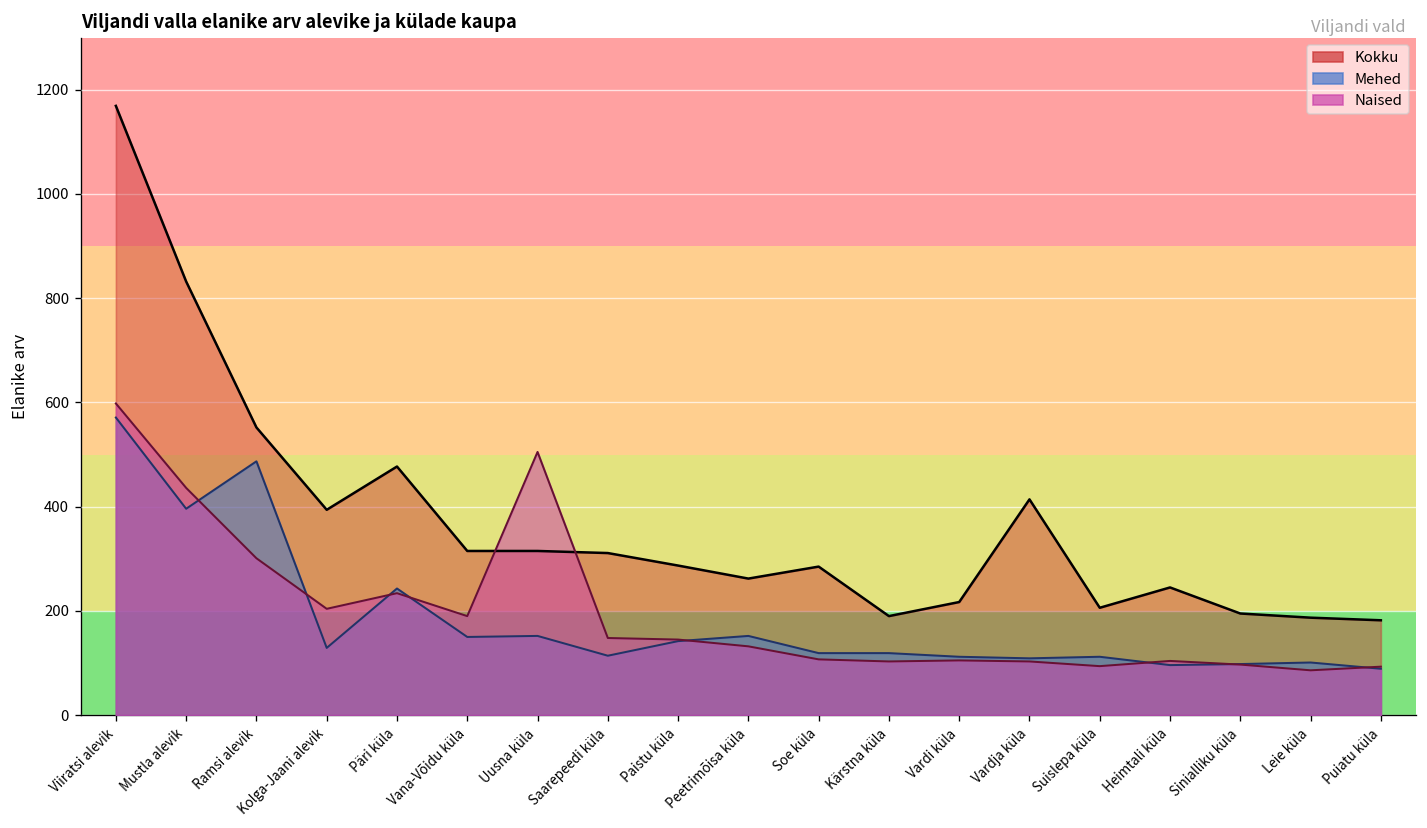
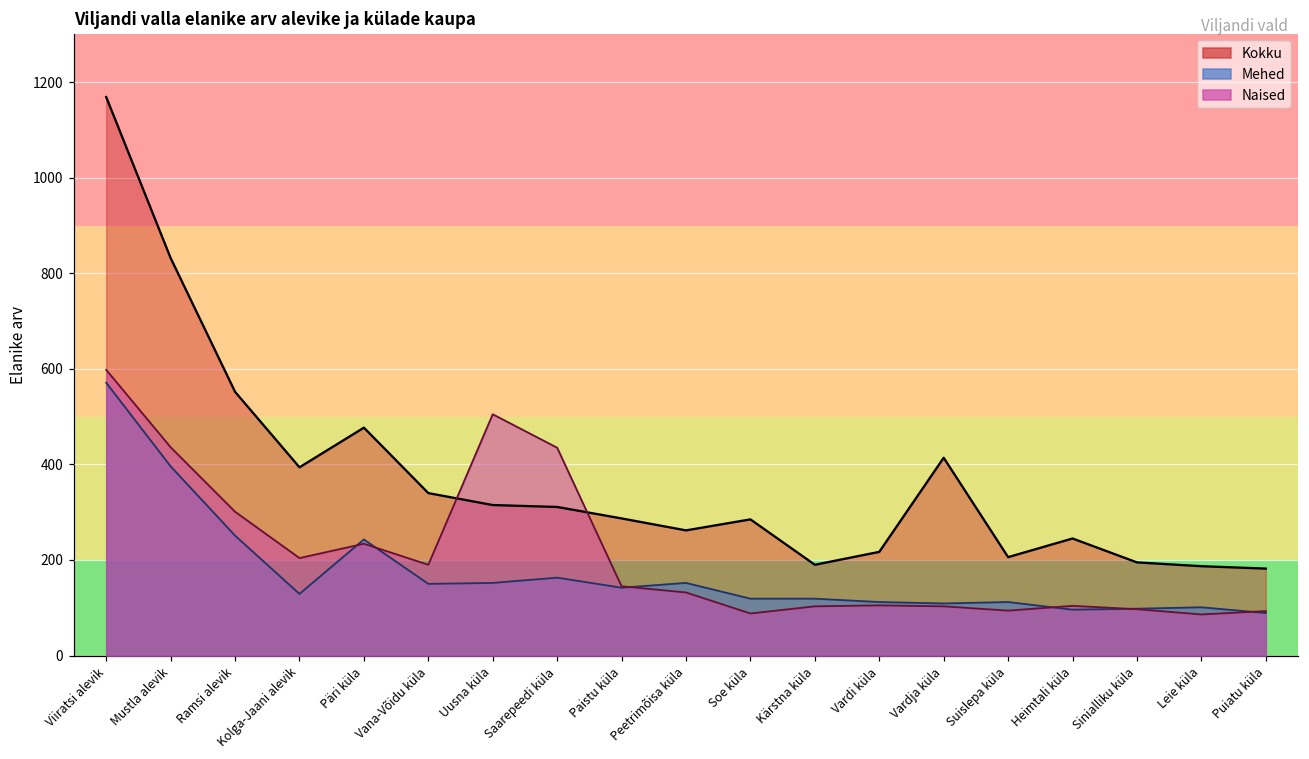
  {
    "Kokku": {
      "Viiratsi alevik": 1170,
      "Mustla alevik": 830,
      "Ramsi alevik": 550,
      "Kolga-Jaani alevik": 390,
      "Päri küla": 480,
-     "Vana-Võidu küla": 320,
+     "Vana-Võidu küla": 340,
      "Uusna küla": 320,
      "Saarepeedi küla": 310,
      "Paistu küla": 290,
      "Peetrimõisa küla": 260,
      "Soe küla": 290,
      "Kärstna küla": 190,
      "Vardi küla": 220,
      "Vardja küla": 410,
      "Suislepa küla": 210,
      "Heimtali küla": 250,
      "Sinialliku küla": 200,
      "Leie küla": 190,
      "Puiatu küla": 180
    },
    "Mehed": {
      "Viiratsi alevik": 570,
      "Mustla alevik": 400,
-     "Ramsi alevik": 490,
+     "Ramsi alevik": 250,
      "Kolga-Jaani alevik": 130,
      "Päri küla": 240,
      "Vana-Võidu küla": 150,
      "Uusna küla": 150,
-     "Saarepeedi küla": 110,
+     "Saarepeedi küla": 160,
      "Peetrimõisa küla": 150,
      "Soe küla": 120,
      "Kärstna küla": 120,
      "Vardi küla": 110,
      "Vardja küla": 110,
      "Suislepa küla": 110,
      "Heimtali küla": 100,
      "Leie küla": 100
    },
    "Naised": {
      "Viiratsi alevik": 600,
      "Mustla alevik": 440,
      "Ramsi alevik": 300,
      "Kolga-Jaani alevik": 200,
      "Päri küla": 230,
      "Vana-Võidu küla": 190,
      "Uusna küla": 510,
-     "Saarepeedi küla": 150,
+     "Saarepeedi küla": 440,
      "Peetrimõisa küla": 130,
-     "Soe küla": 110,
+     "Soe küla": 90,
      "Kärstna küla": 100,
      "Vardi küla": 110,
      "Vardja küla": 100,
      "Suislepa küla": 90,
      "Heimtali küla": 100,
      "Leie küla": 90
    }
  }
